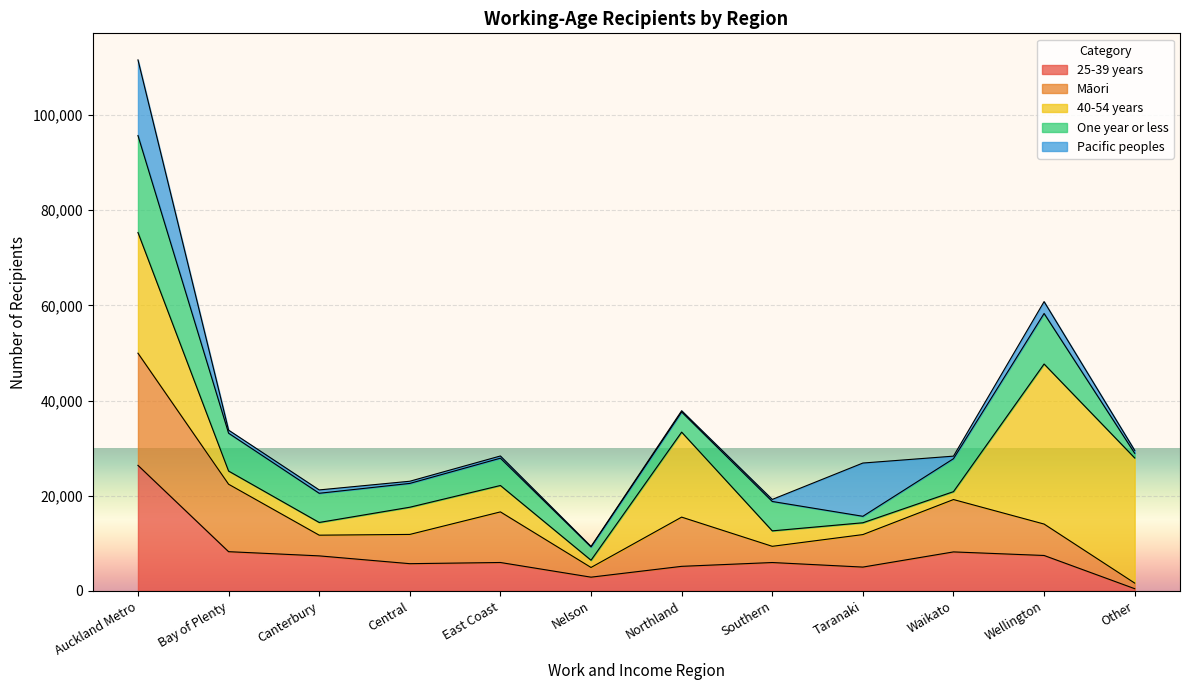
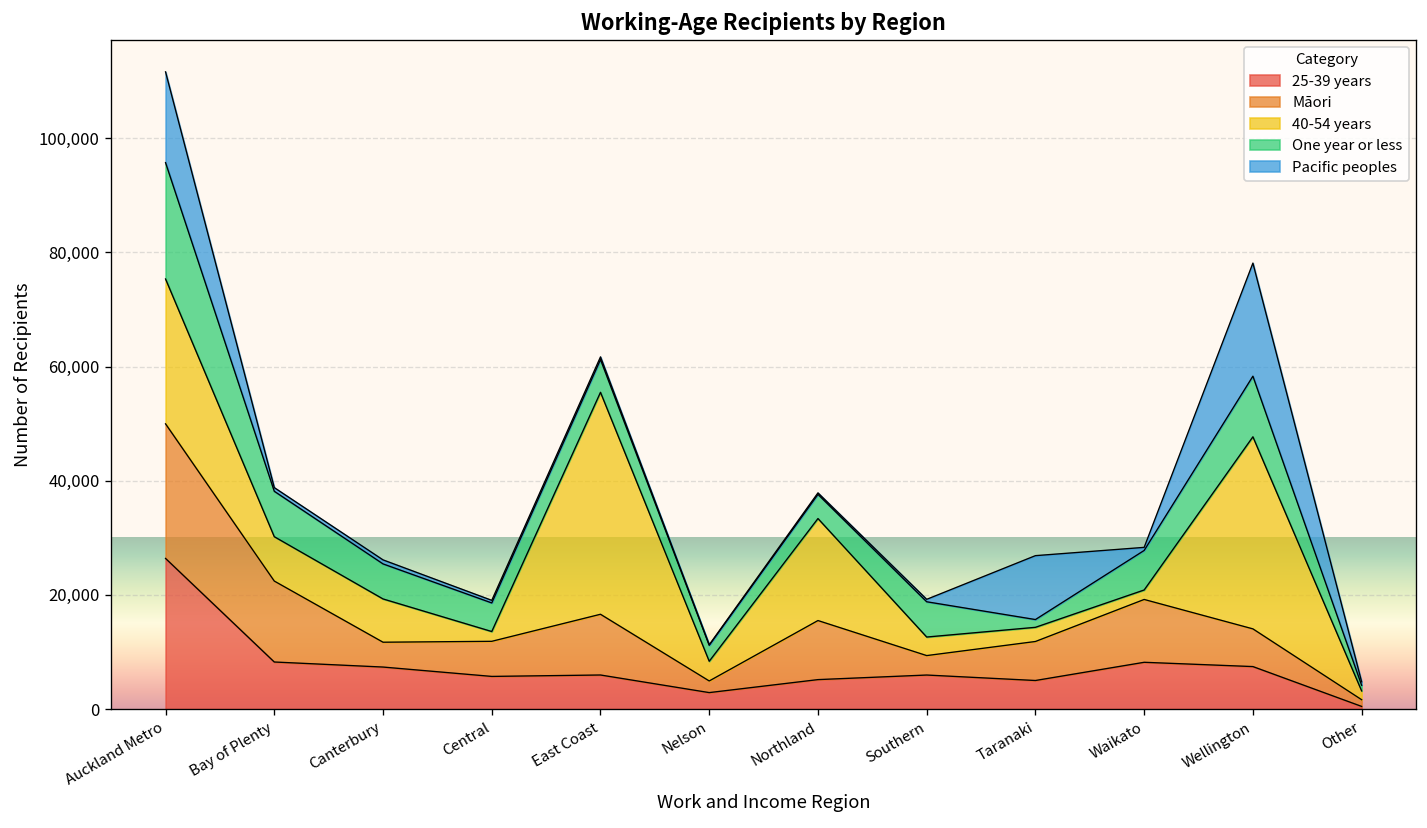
  {
    "40-54 years": {
      "Auckland Metro": "25,000",
-     "Bay of Plenty": "3,000",
-     "Canterbury": "3,000",
-     "Central": "6,000",
-     "East Coast": "6,000",
-     "Nelson": "2,000",
+     "Bay of Plenty": "8,000",
+     "Canterbury": "8,000",
+     "Central": "2,000",
+     "East Coast": "39,000",
+     "Nelson": "3,000",
      "Northland": "18,000",
      "Southern": "3,000",
      "Taranaki": "2,000",
      "Waikato": "2,000",
      "Wellington": "34,000",
-     "Other": "26,000"
+     "Other": "2,000"
    },
    "One year or less": {
      "Auckland Metro": "20,000",
      "Bay of Plenty": "8,000",
      "Canterbury": "6,000",
      "Taranaki": "1,000",
      "Waikato": "7,000",
      "Wellington": "11,000",
      "Other": "1,000"
    },
    "Pacific peoples": {
      "Auckland Metro": "16,000",
      "Bay of Plenty": "1,000",
      "Canterbury": "1,000",
      "Taranaki": "11,000",
      "Waikato": "1,000",
-     "Wellington": "2,000",
+     "Wellington": "20,000",
      "Other": "1,000"
    }
  }
